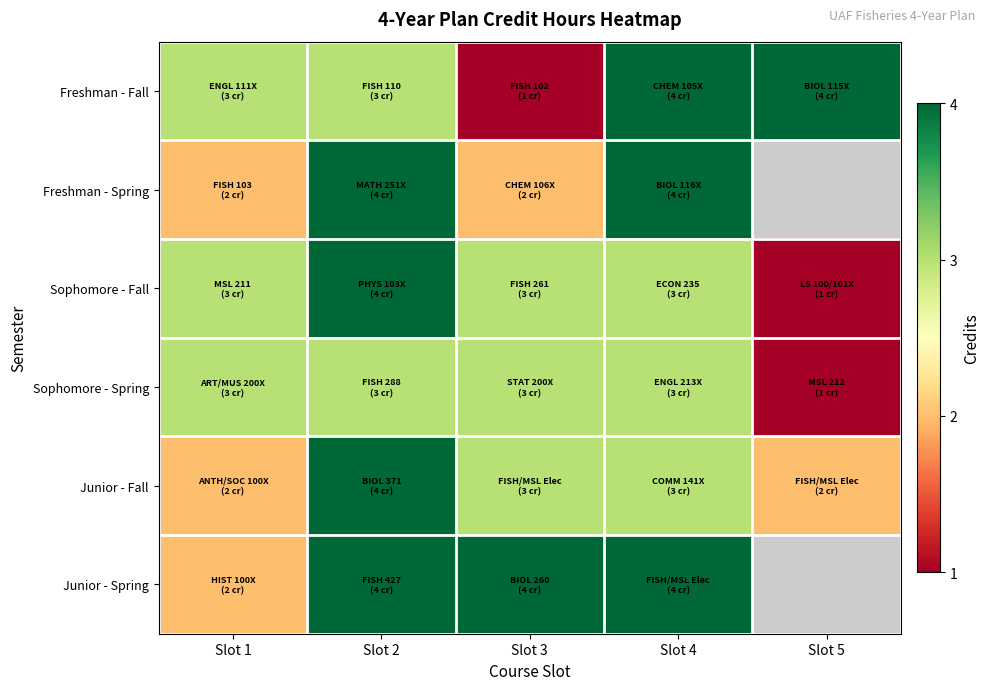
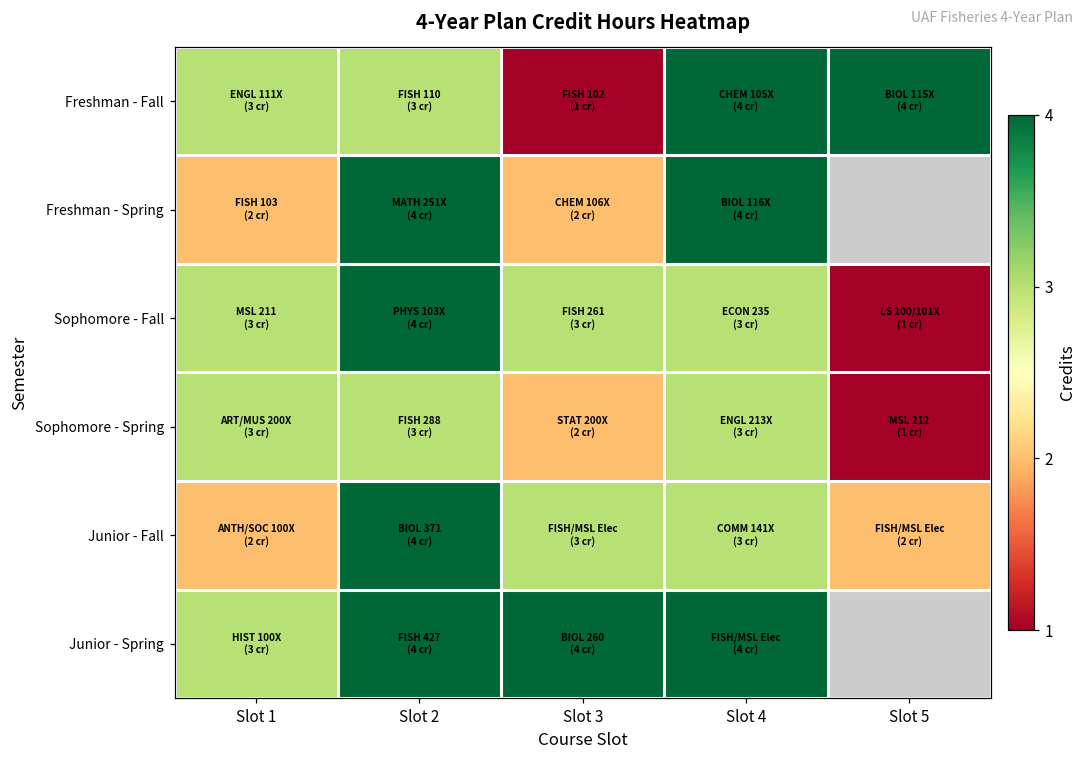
  {
    "Sophomore - Spring": {
-     "Slot 3": "(3 cr)"
+     "Slot 3": "(2 cr)"
    },
    "Junior - Fall": {
      "Slot 3": "(3 cr)",
      "Slot 5": "(2 cr)"
    },
    "Junior - Spring": {
-     "Slot 1": "(2 cr)",
+     "Slot 1": "(3 cr)",
      "Slot 4": "(4 cr)"
    }
  }
